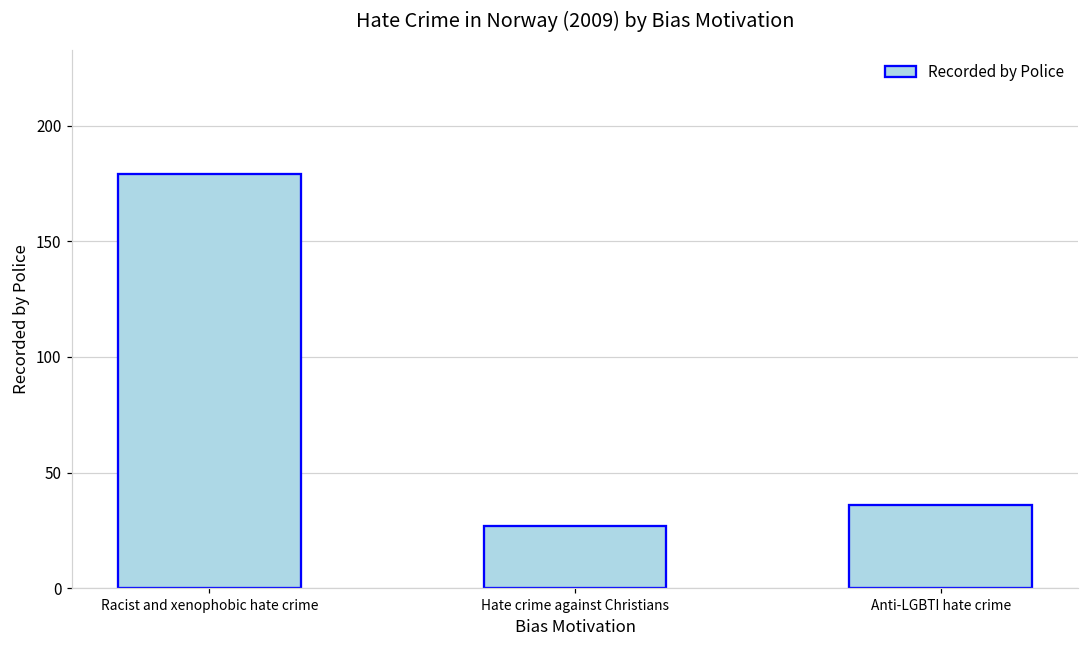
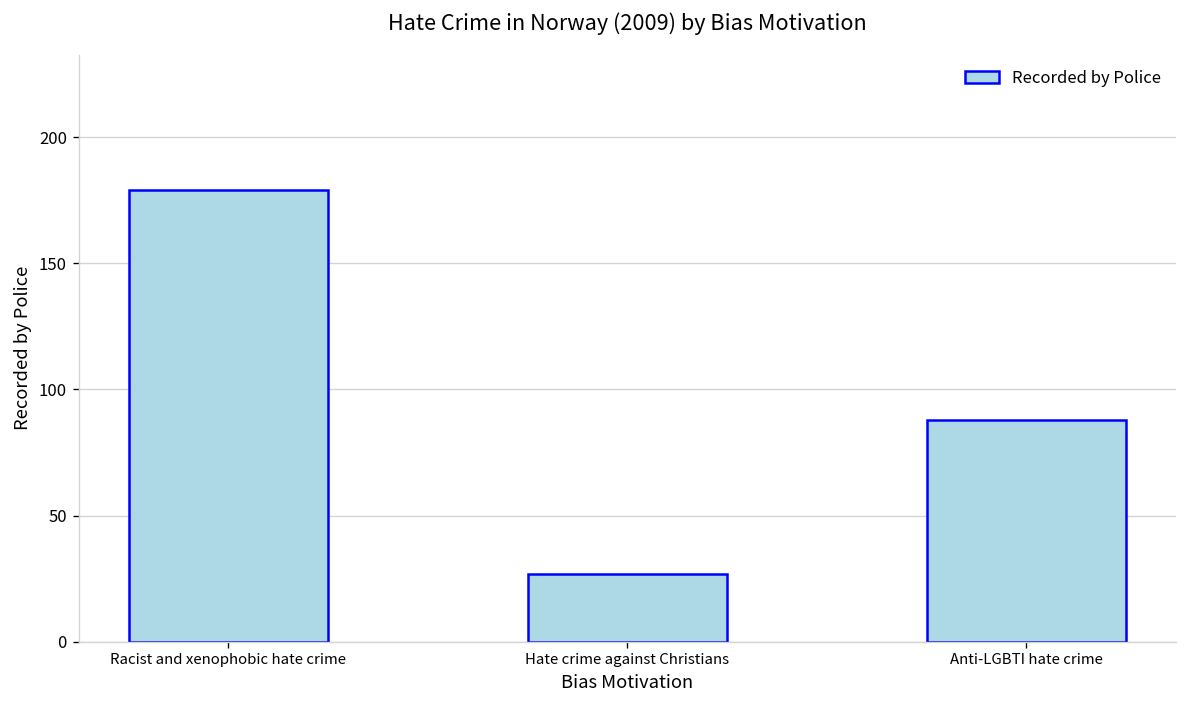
  {
    "Racist and xenophobic hate crime": 179,
    "Hate crime against Christians": 27,
-   "Anti-LGBTI hate crime": 36
+   "Anti-LGBTI hate crime": 88
  }
